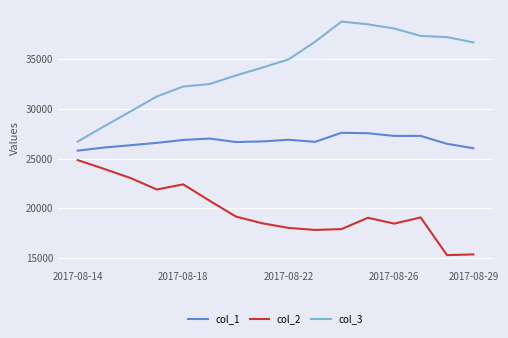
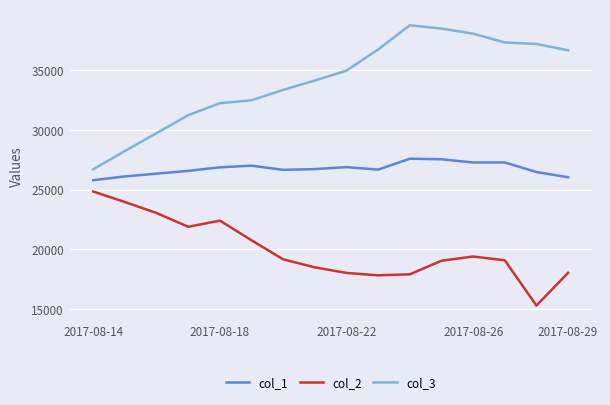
  {
    "col_2": {
      "2017-08-14": 25000,
      "2017-08-18": 22000,
      "2017-08-22": 18000,
-     "2017-08-26": 18000,
-     "2017-08-29": 15000
+     "2017-08-26": 19000,
+     "2017-08-29": 18000
    }
  }
